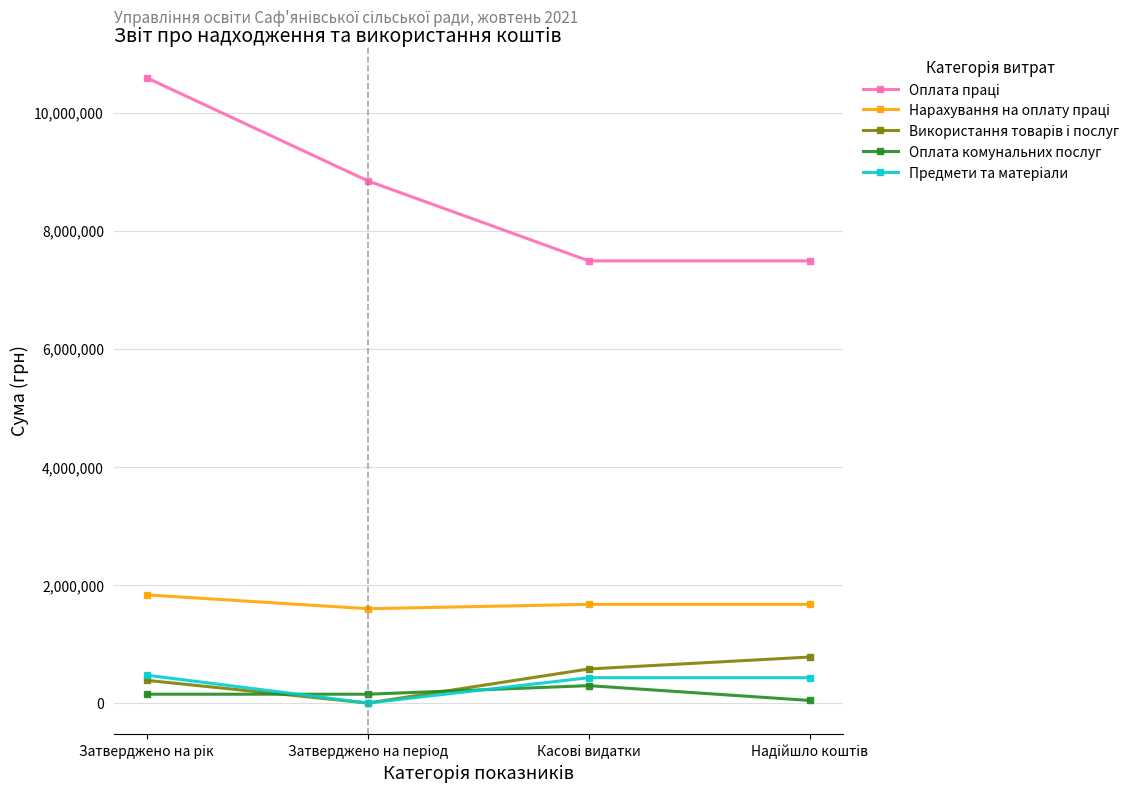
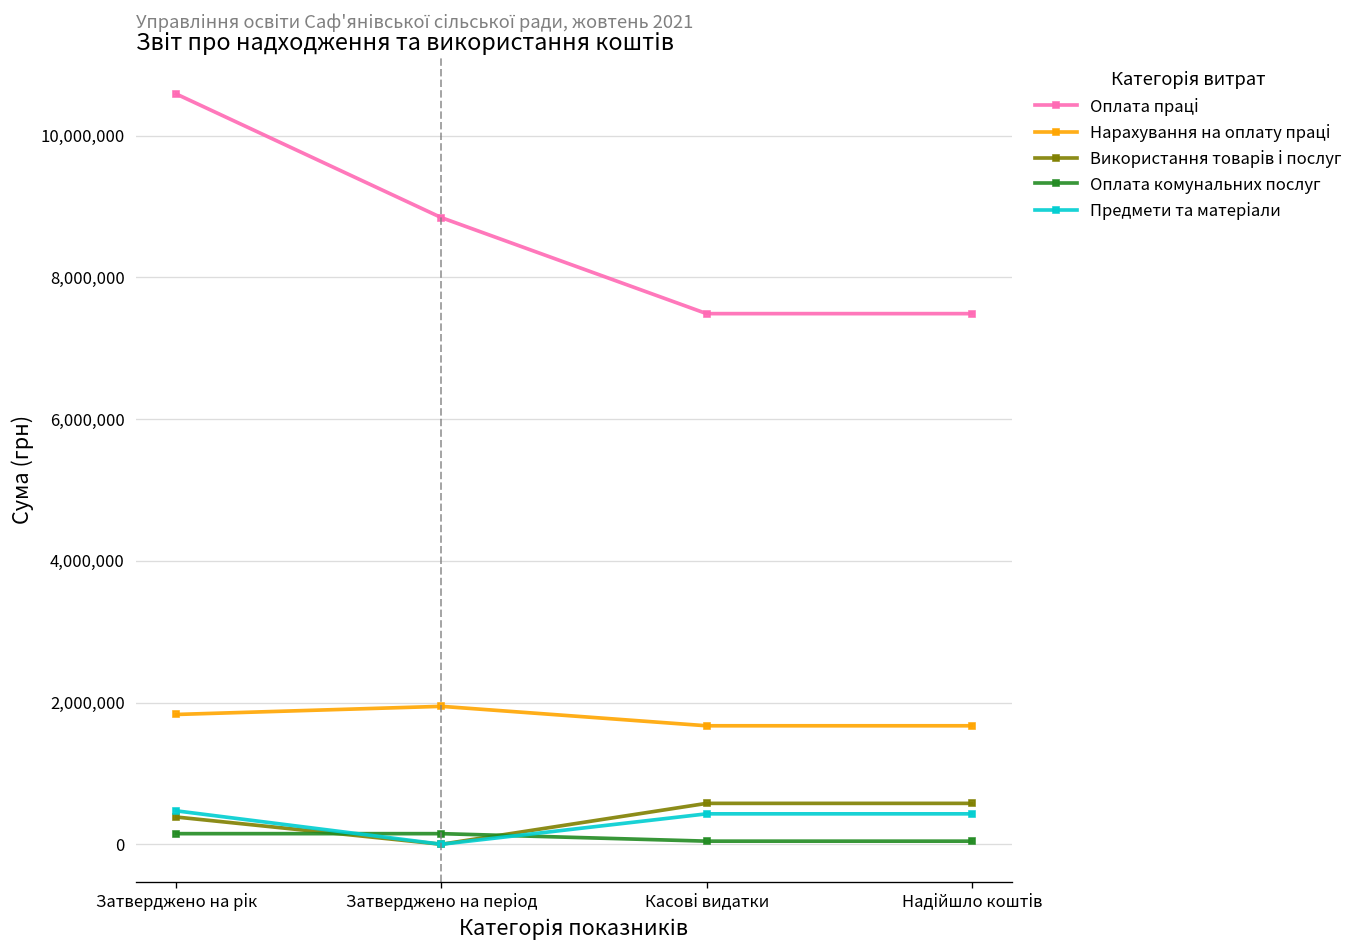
  {
    "Оплата праці": {
      "Затверджено на рік": "10,600,000",
      "Затверджено на період": "8,800,000",
      "Касові видатки": "7,500,000",
      "Надійшло коштів": "7,500,000"
    },
    "Нарахування на оплату праці": {
      "Затверджено на рік": "1,800,000",
-     "Затверджено на період": "1,600,000",
+     "Затверджено на період": "1,900,000",
      "Касові видатки": "1,700,000",
      "Надійшло коштів": "1,700,000"
    },
    "Використання товарів і послуг": {
      "Затверджено на рік": "400,000",
      "Касові видатки": "600,000",
-     "Надійшло коштів": "800,000"
+     "Надійшло коштів": "600,000"
    },
    "Оплата комунальних послуг": {
      "Затверджено на рік": "100,000",
      "Затверджено на період": "100,000",
-     "Касові видатки": "300,000",
+     "Касові видатки": "0",
      "Надійшло коштів": "0"
    },
    "Предмети та матеріали": {
      "Затверджено на рік": "500,000",
      "Касові видатки": "400,000",
      "Надійшло коштів": "400,000"
    }
  }
